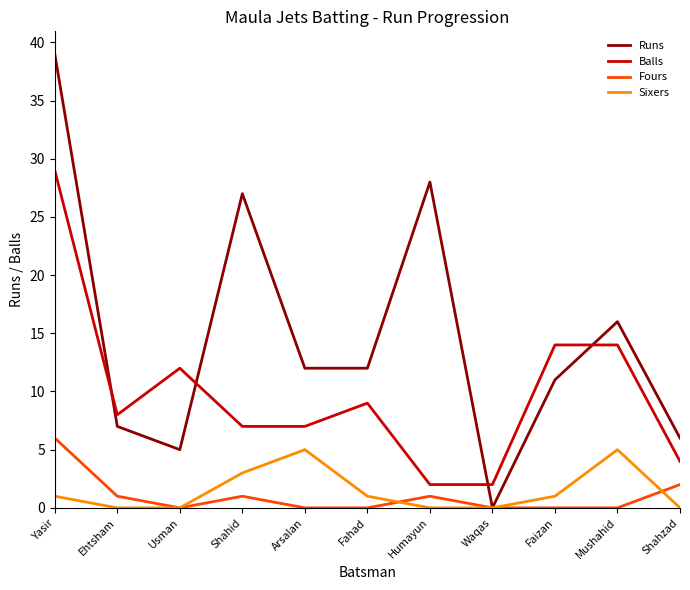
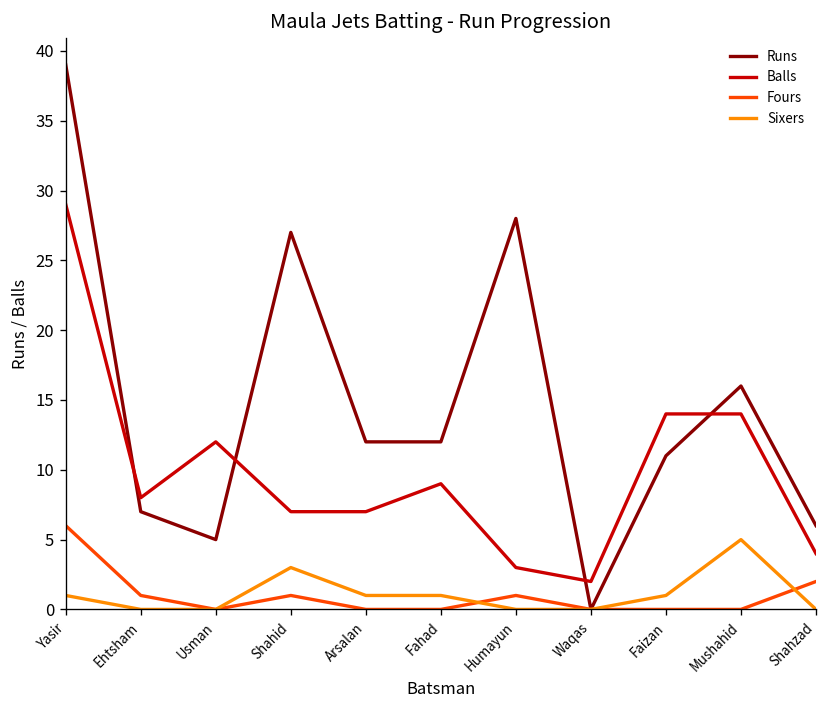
  {
    "Runs": {
      "Yasir": 39,
      "Ehtsham": 7,
      "Usman": 5,
      "Shahid": 27,
      "Arsalan": 12,
      "Fahad": 12,
      "Humayun": 28,
      "Faizan": 11,
      "Mushahid": 16,
      "Shahzad": 6
    },
    "Balls": {
      "Yasir": 29,
      "Ehtsham": 8,
      "Usman": 12,
      "Shahid": 7,
      "Arsalan": 7,
      "Fahad": 9,
-     "Humayun": 2,
+     "Humayun": 3,
      "Waqas": 2,
      "Faizan": 14,
      "Mushahid": 14,
      "Shahzad": 4
    },
    "Fours": {
      "Yasir": 6,
      "Ehtsham": 1,
      "Shahid": 1,
      "Arsalan": 0,
      "Fahad": 0,
      "Humayun": 1,
      "Faizan": 0,
      "Mushahid": 0,
      "Shahzad": 2
    },
    "Sixers": {
      "Yasir": 1,
      "Ehtsham": 0,
      "Shahid": 3,
-     "Arsalan": 5,
+     "Arsalan": 1,
      "Fahad": 1,
      "Humayun": 0,
      "Faizan": 1,
      "Mushahid": 5,
      "Shahzad": 0
    }
  }
